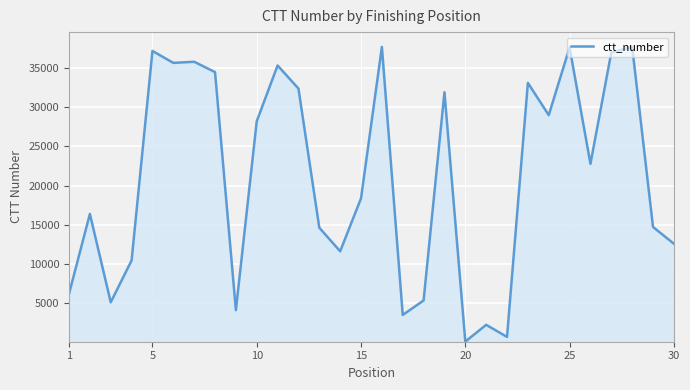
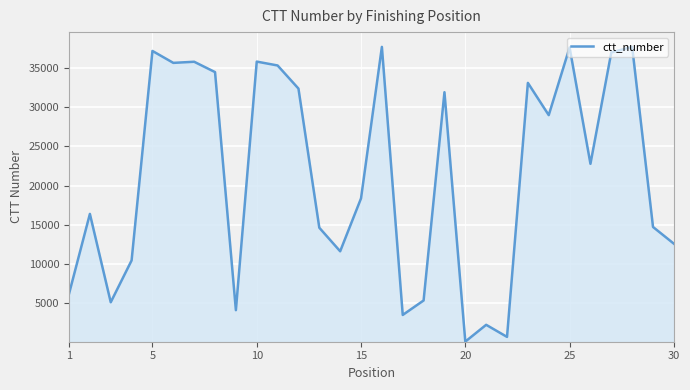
  {
    "1": 6000,
    "5": 37000,
-   "10": 28000,
+   "10": 36000,
    "15": 18000,
    "20": 0,
    "30": 13000
  }
